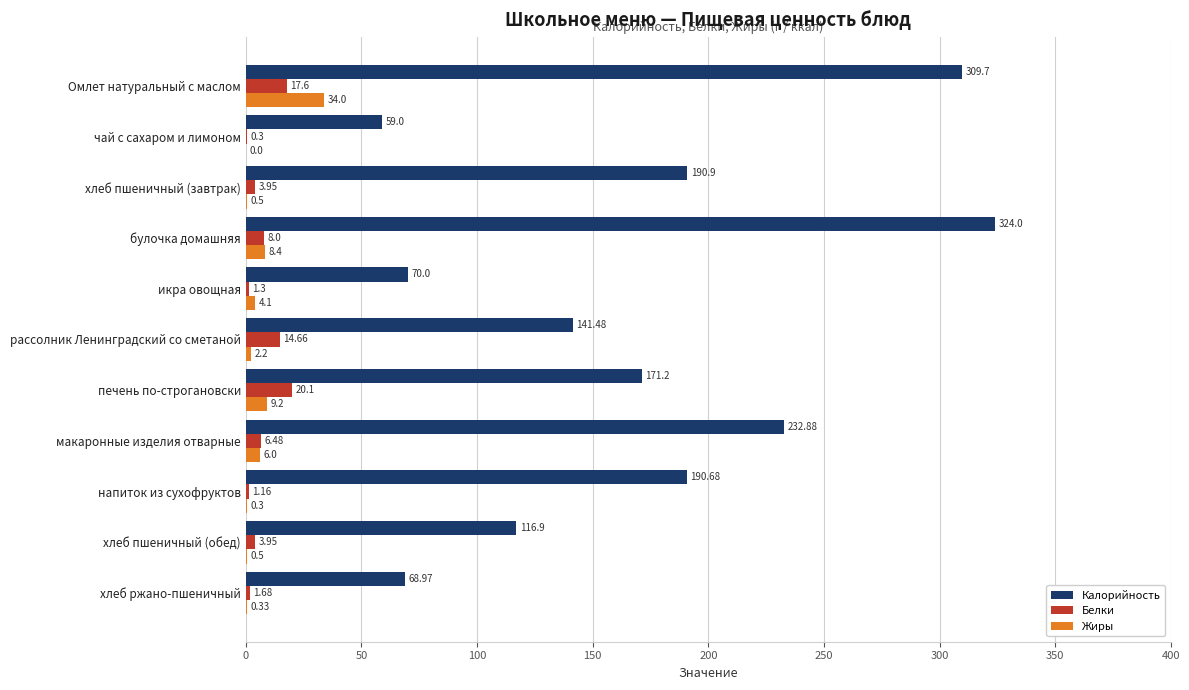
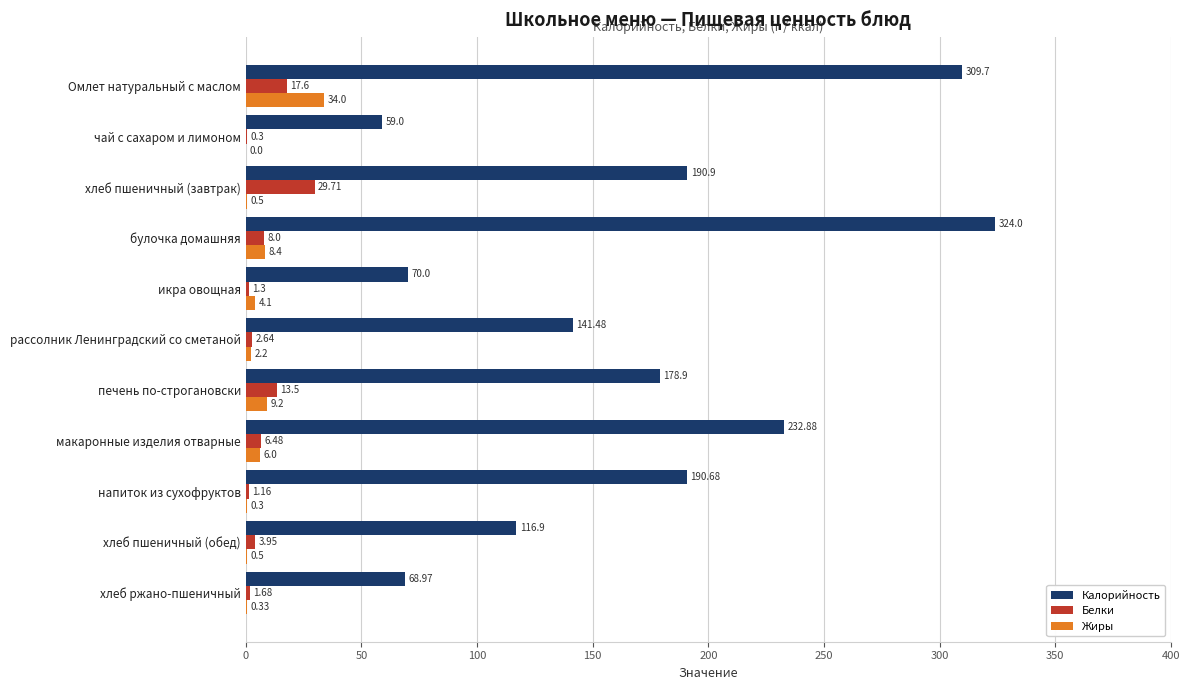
  {
    "Калорийность": {
      "Омлет натуральный с маслом": 309.7,
      "чай с сахаром и лимоном": 59.0,
      "хлеб пшеничный (завтрак)": 190.9,
      "булочка домашняя": 324.0,
      "икра овощная": 70.0,
      "рассолник Ленинградский со сметаной": 141.48,
-     "печень по-строгановски": 171.2,
+     "печень по-строгановски": 178.9,
      "макаронные изделия отварные": 232.88,
      "напиток из сухофруктов": 190.68,
      "хлеб пшеничный (обед)": 116.9,
      "хлеб ржано-пшеничный": 68.97
    },
    "Белки": {
      "Омлет натуральный с маслом": 17.6,
      "чай с сахаром и лимоном": 0.3,
-     "хлеб пшеничный (завтрак)": 3.95,
+     "хлеб пшеничный (завтрак)": 29.71,
      "булочка домашняя": 8.0,
      "икра овощная": 1.3,
-     "рассолник Ленинградский со сметаной": 14.66,
-     "печень по-строгановски": 20.1,
+     "рассолник Ленинградский со сметаной": 2.64,
+     "печень по-строгановски": 13.5,
      "макаронные изделия отварные": 6.48,
      "напиток из сухофруктов": 1.16,
      "хлеб пшеничный (обед)": 3.95,
      "хлеб ржано-пшеничный": 1.68
    },
    "Жиры": {
      "Омлет натуральный с маслом": 34.0,
      "чай с сахаром и лимоном": 0.0,
      "хлеб пшеничный (завтрак)": 0.5,
      "булочка домашняя": 8.4,
      "икра овощная": 4.1,
      "рассолник Ленинградский со сметаной": 2.2,
      "печень по-строгановски": 9.2,
      "макаронные изделия отварные": 6.0,
      "напиток из сухофруктов": 0.3,
      "хлеб пшеничный (обед)": 0.5,
      "хлеб ржано-пшеничный": 0.33
    }
  }
